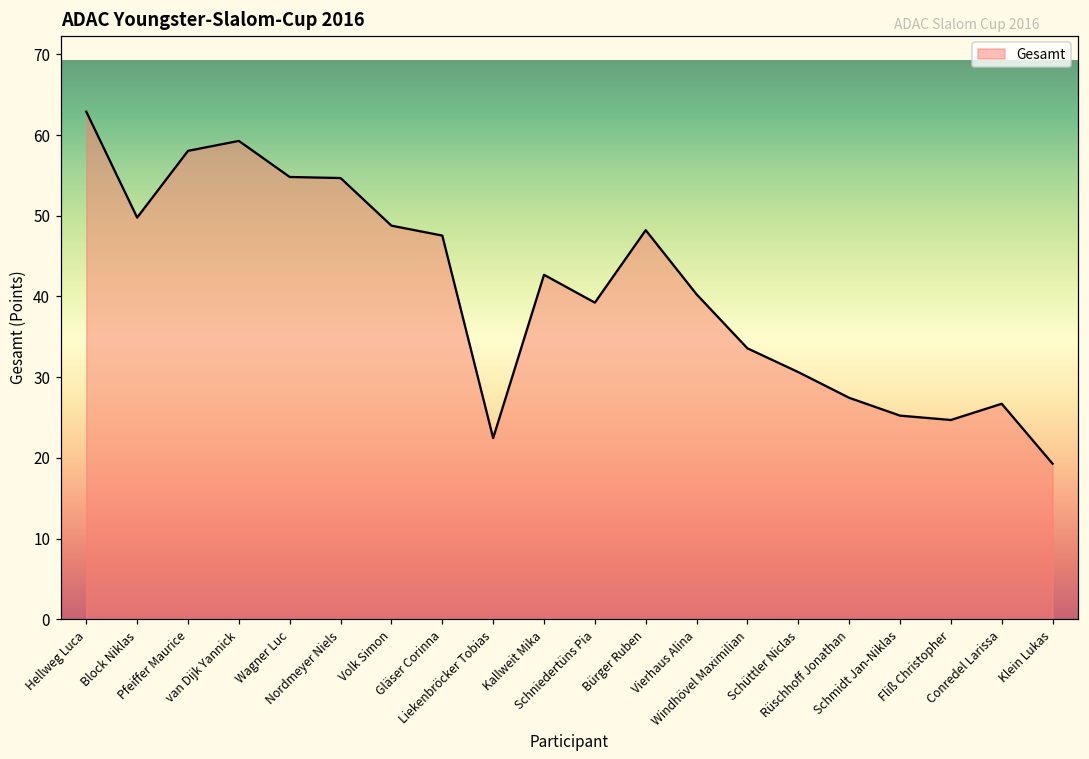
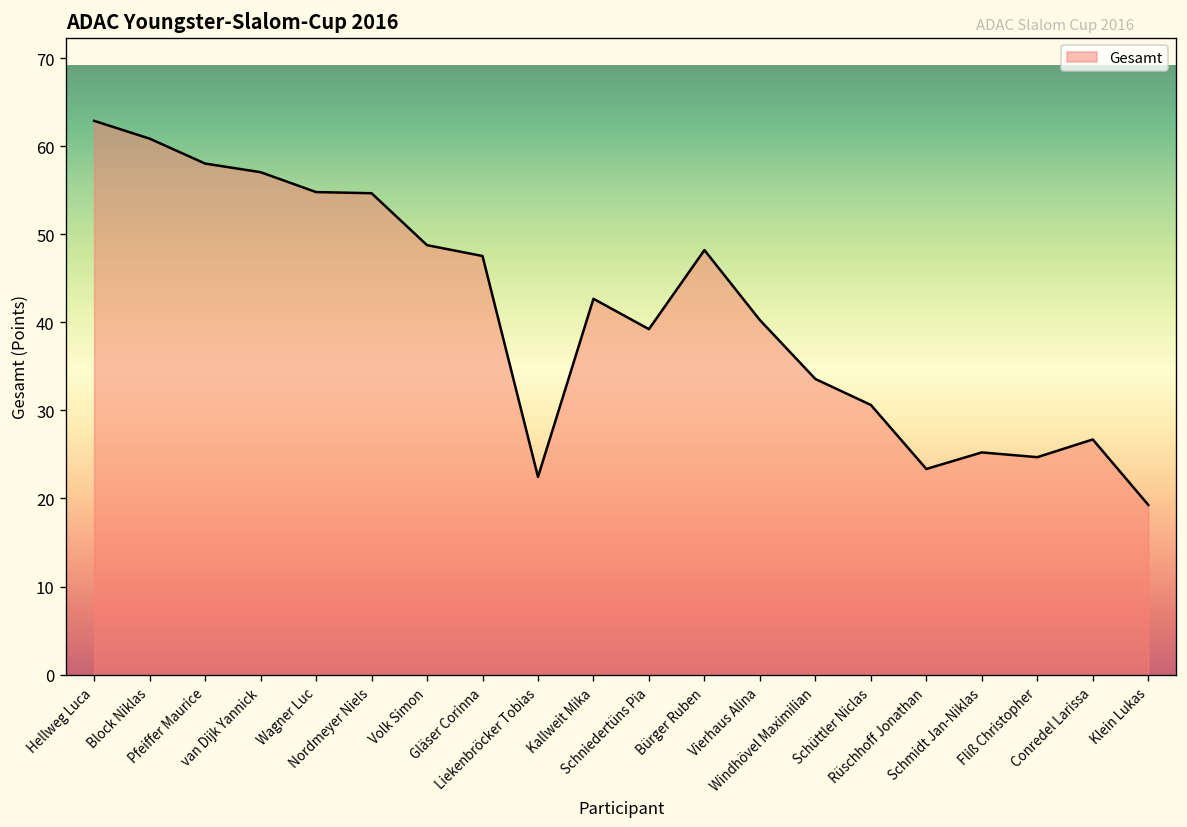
  {
    "Hellweg Luca": 63,
-   "Block Niklas": 50,
+   "Block Niklas": 61,
    "Pfeiffer Maurice": 58,
-   "van Dijk Yannick": 59,
+   "van Dijk Yannick": 57,
    "Wagner Luc": 55,
    "Nordmeyer Niels": 55,
    "Volk Simon": 49,
    "Gläser Corinna": 48,
    "Liekenbröcker Tobias": 22,
    "Kallweit Mika": 43,
    "Schniedertüns Pia": 39,
    "Bürger Ruben": 48,
    "Vierhaus Alina": 40,
    "Windhövel Maximilian": 34,
    "Schüttler Niclas": 31,
-   "Rüschhoff Jonathan": 27,
+   "Rüschhoff Jonathan": 23,
    "Schmidt Jan-Niklas": 25,
    "Fliß Christopher": 25,
    "Conredel Larissa": 27,
    "Klein Lukas": 19
  }
